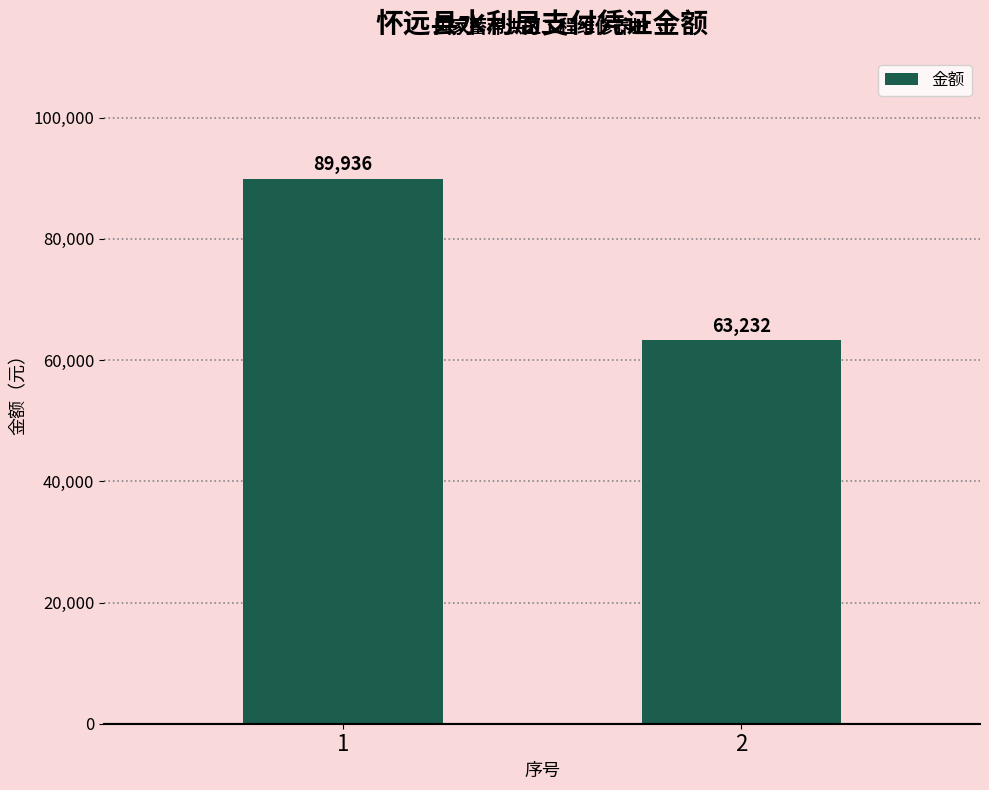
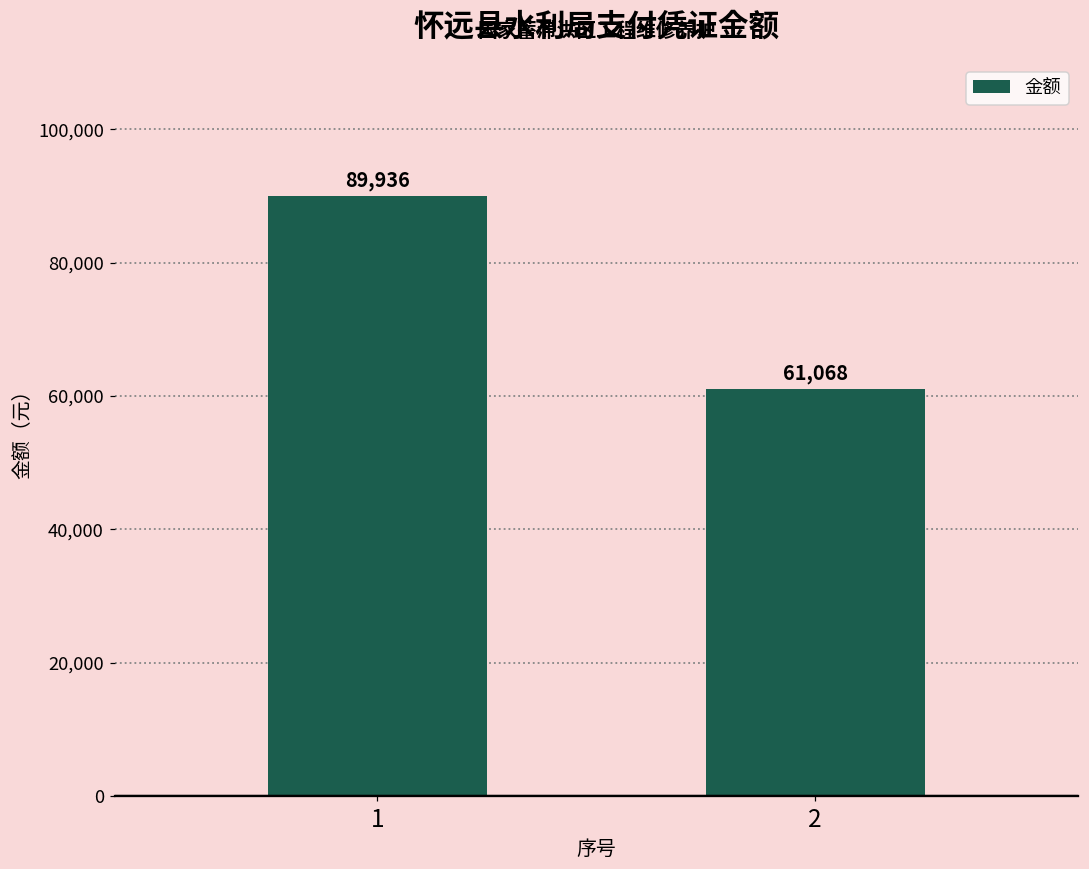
  {
    "1": "89,936",
-   "2": "63,232"
+   "2": "61,068"
  }
